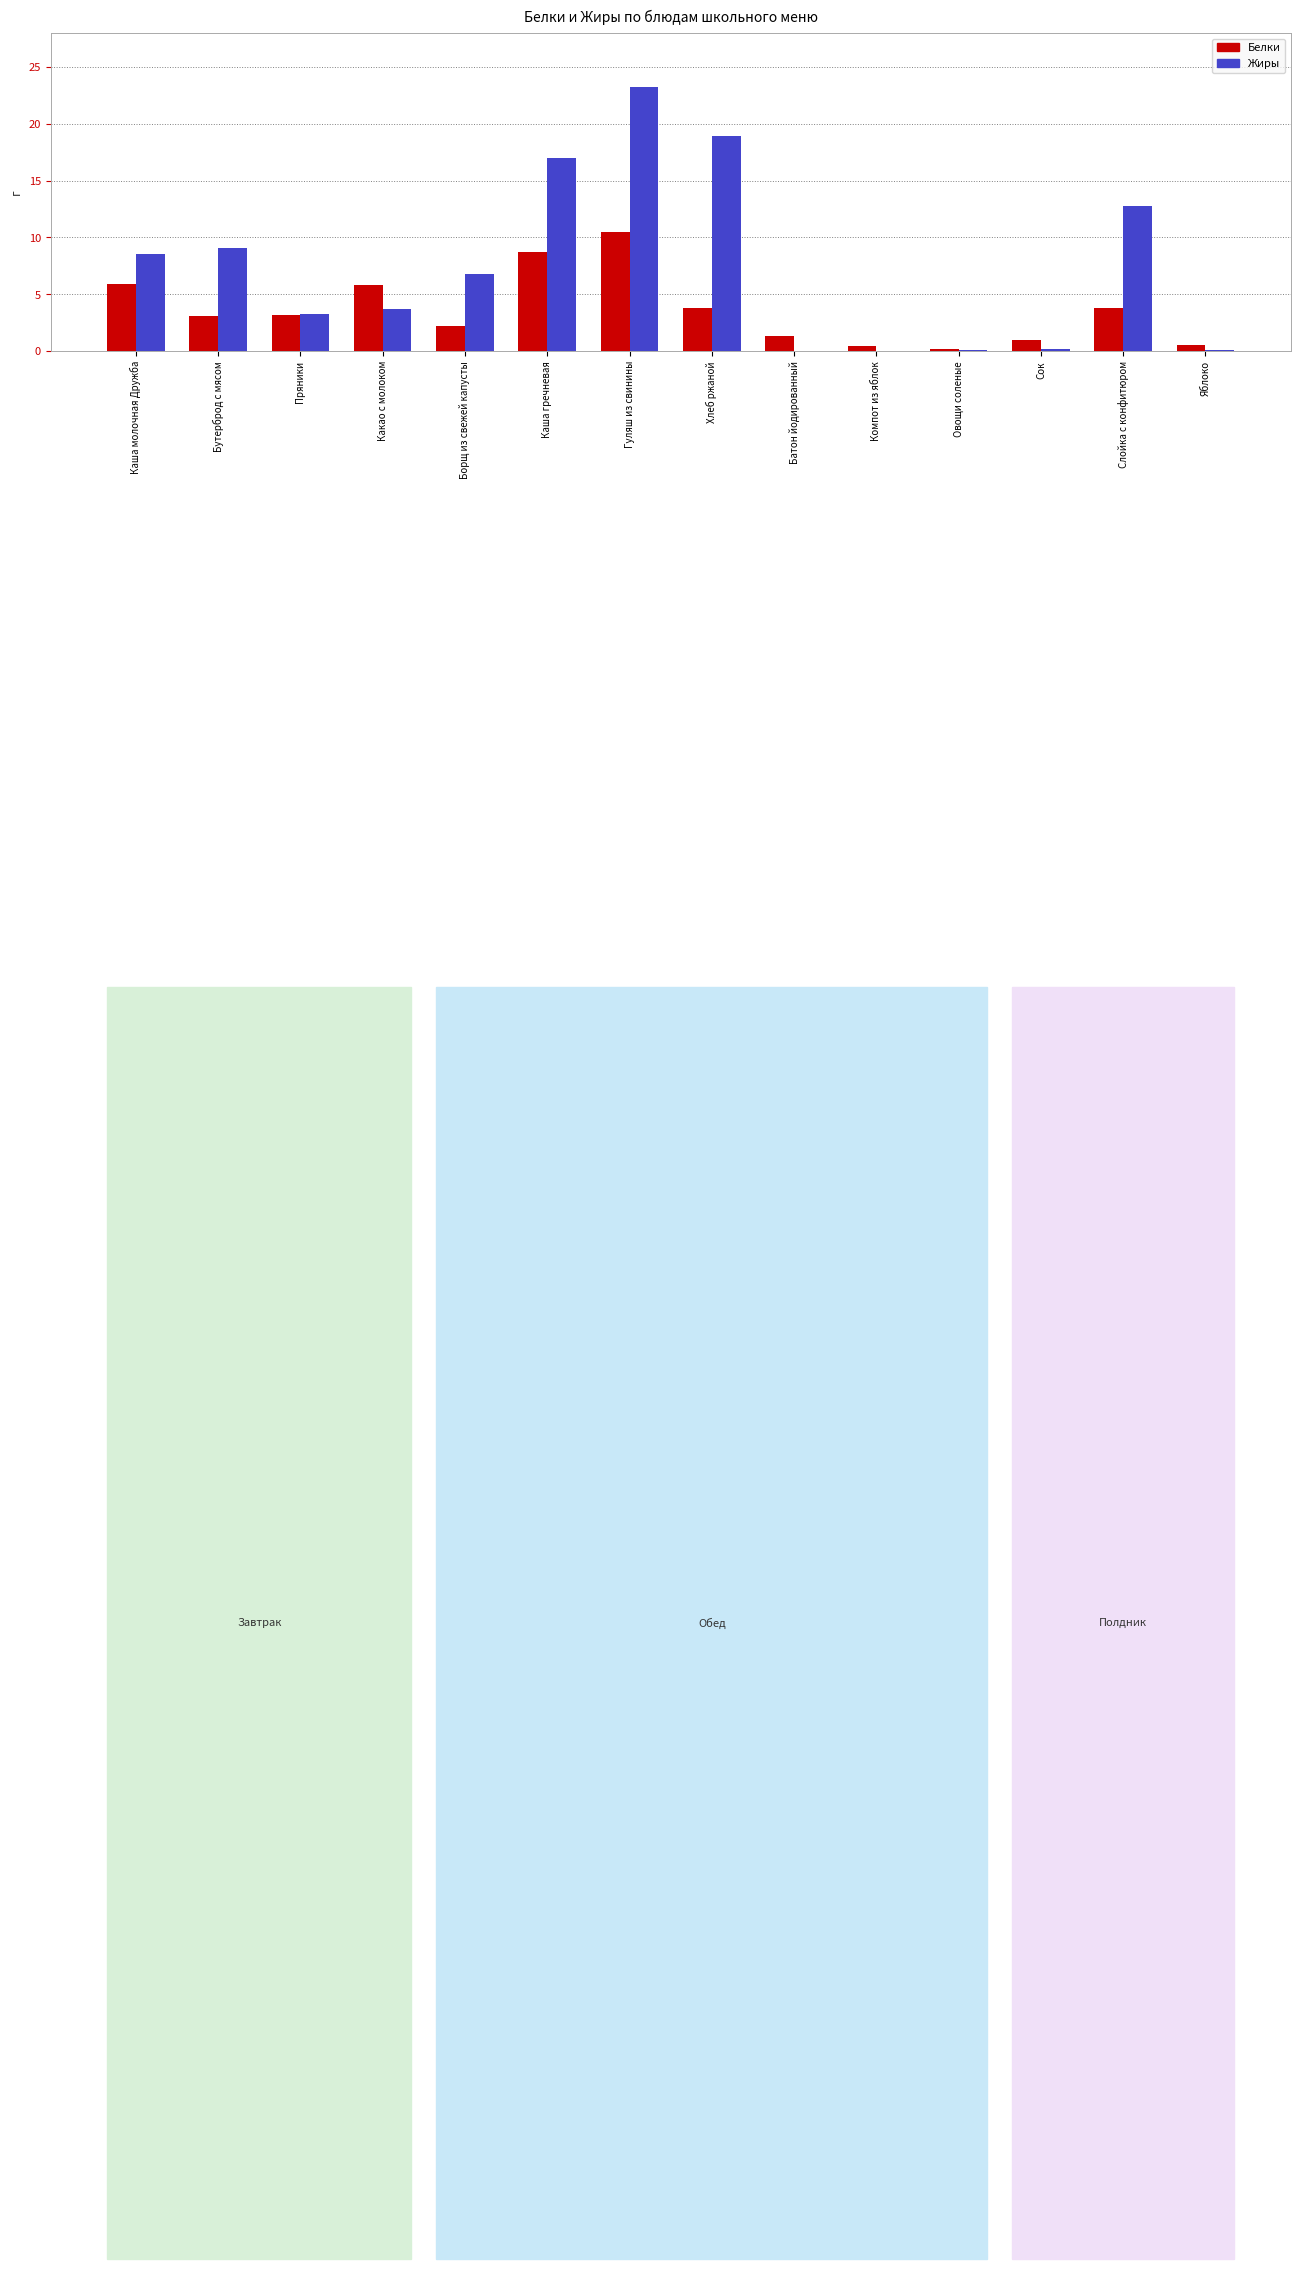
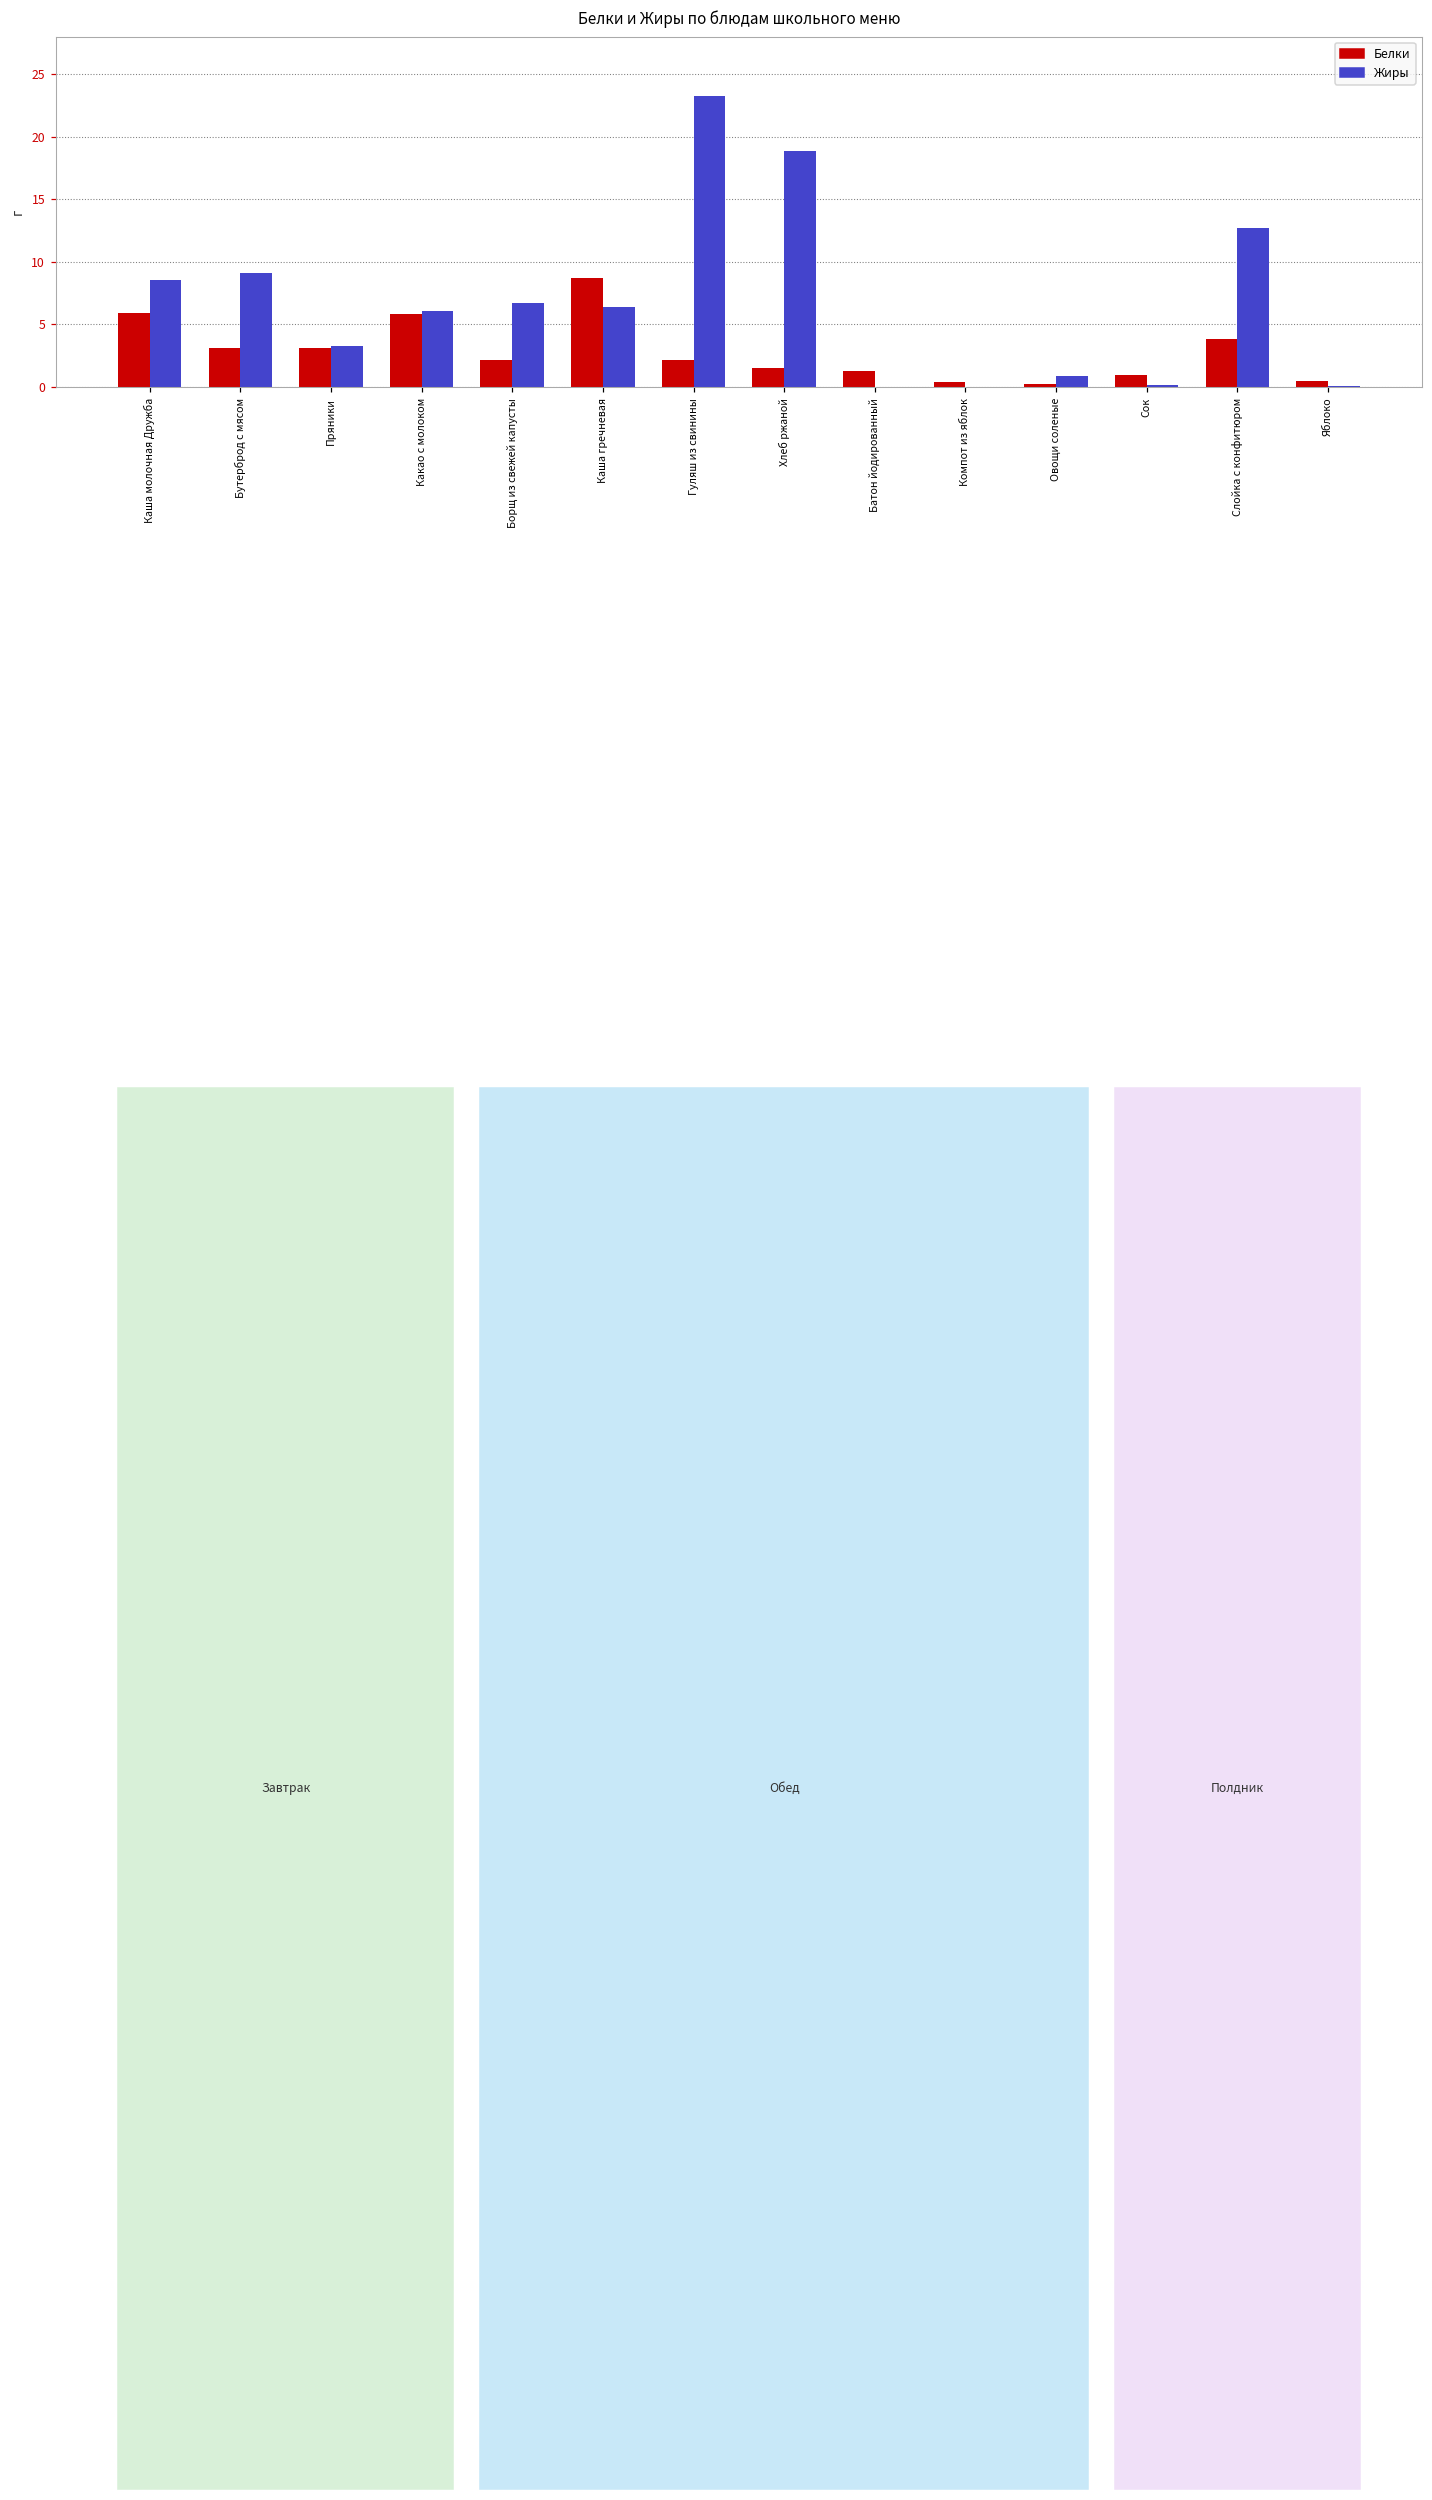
  {
    "Белки": {
      "Каша молочная Дружба": 5.9,
      "Бутерброд с мясом": 3.1,
      "Пряники": 3.2,
      "Какао с молоком": 5.8,
      "Борщ из свежей капусты": 2.2,
      "Каша гречневая": 8.7,
-     "Гуляш из свинины": 10.5,
-     "Хлеб ржаной": 3.8,
+     "Гуляш из свинины": 2.2,
+     "Хлеб ржаной": 1.5,
      "Батон йодированный": 1.3,
      "Компот из яблок": 0.4,
      "Сок": 1.0,
      "Слойка с конфитюром": 3.8,
      "Яблоко": 0.5
    },
    "Жиры": {
      "Каша молочная Дружба": 8.6,
      "Бутерброд с мясом": 9.1,
      "Пряники": 3.3,
-     "Какао с молоком": 3.7,
+     "Какао с молоком": 6.1,
      "Борщ из свежей капусты": 6.8,
-     "Каша гречневая": 17.0,
+     "Каша гречневая": 6.4,
      "Гуляш из свинины": 23.2,
      "Хлеб ржаной": 18.9,
      "Батон йодированный": 0.0,
-     "Овощи соленые": 0.1,
+     "Овощи соленые": 0.9,
      "Слойка с конфитюром": 12.7
    }
  }
